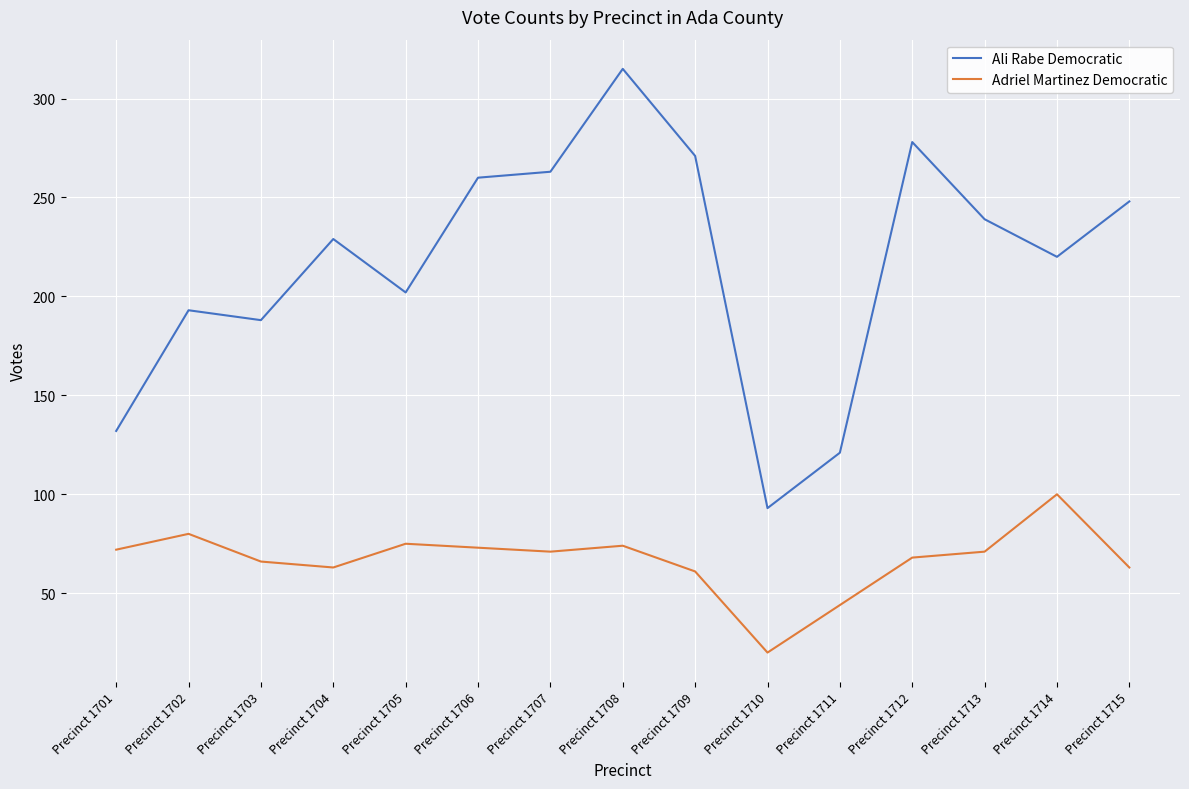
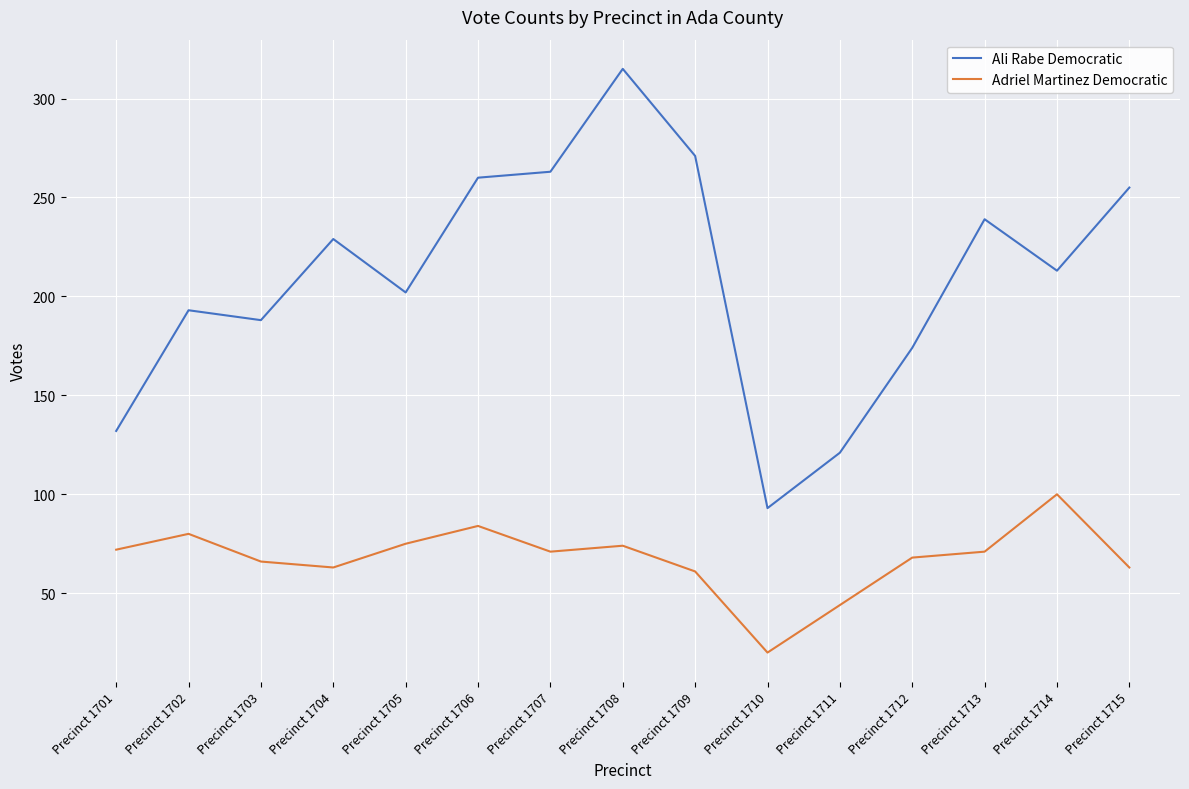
  {
    "Ali Rabe Democratic": {
      "Precinct 1701": 132,
      "Precinct 1702": 193,
      "Precinct 1703": 188,
      "Precinct 1704": 229,
      "Precinct 1705": 202,
      "Precinct 1706": 260,
      "Precinct 1707": 263,
      "Precinct 1708": 315,
      "Precinct 1709": 271,
      "Precinct 1710": 93,
      "Precinct 1711": 121,
-     "Precinct 1712": 278,
+     "Precinct 1712": 174,
      "Precinct 1713": 239,
-     "Precinct 1714": 220,
-     "Precinct 1715": 248
+     "Precinct 1714": 213,
+     "Precinct 1715": 255
    },
    "Adriel Martinez Democratic": {
      "Precinct 1701": 72,
      "Precinct 1702": 80,
      "Precinct 1703": 66,
      "Precinct 1704": 63,
      "Precinct 1705": 75,
-     "Precinct 1706": 73,
+     "Precinct 1706": 84,
      "Precinct 1707": 71,
      "Precinct 1708": 74,
      "Precinct 1709": 61,
      "Precinct 1710": 20,
      "Precinct 1711": 44,
      "Precinct 1712": 68,
      "Precinct 1713": 71,
      "Precinct 1714": 100,
      "Precinct 1715": 63
    }
  }
